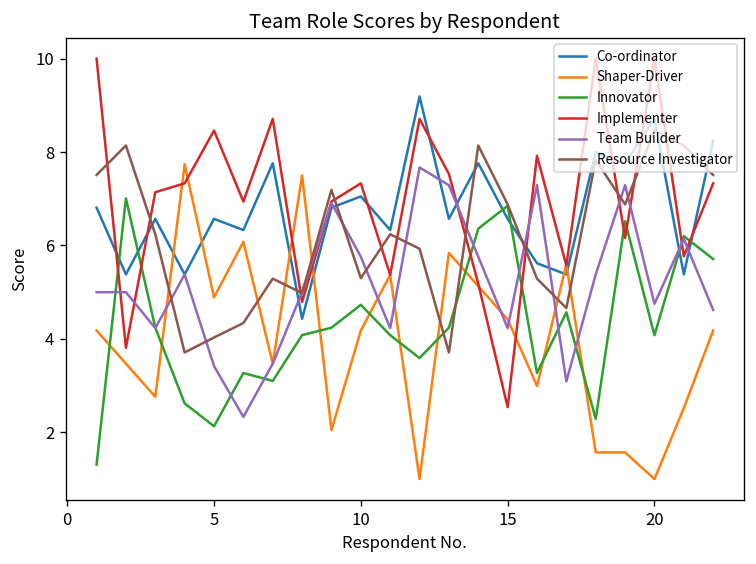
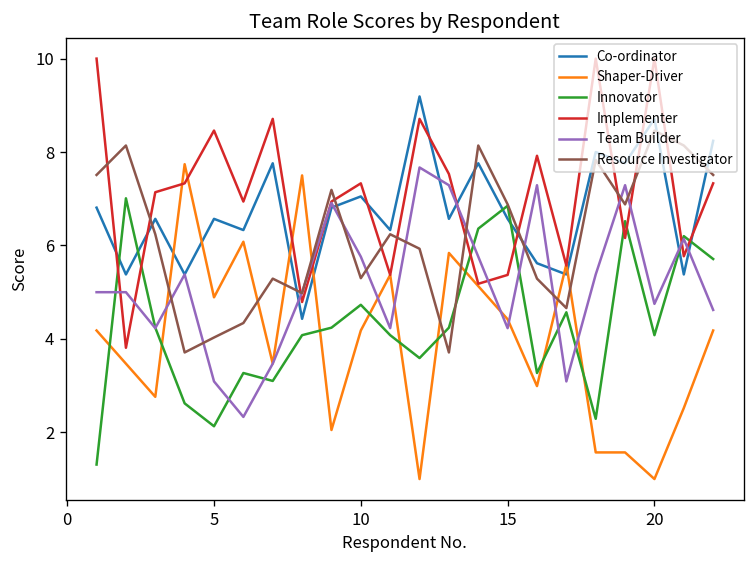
  {
    "Co-ordinator": {
      "5": 6.6,
      "10": 7.1,
      "15": 6.6
    },
    "Shaper-Driver": {
      "5": 4.9,
      "10": 4.2,
      "15": 4.4,
      "20": 1.0
    },
    "Innovator": {
      "5": 2.1,
      "10": 4.7,
      "20": 4.1
    },
    "Implementer": {
      "5": 8.5,
      "10": 7.3,
-     "15": 2.5
+     "15": 5.4
    },
    "Team Builder": {
-     "5": 3.4,
+     "5": 3.1,
      "10": 5.8,
      "15": 4.2,
      "20": 4.8
    },
    "Resource Investigator": {
      "5": 4.0,
      "10": 5.3
    }
  }
